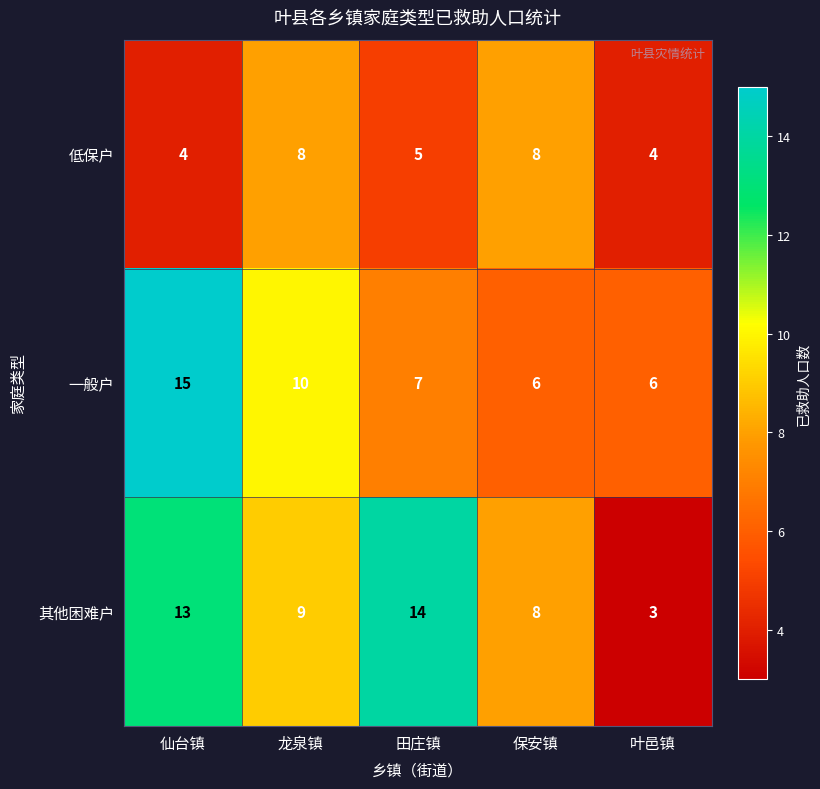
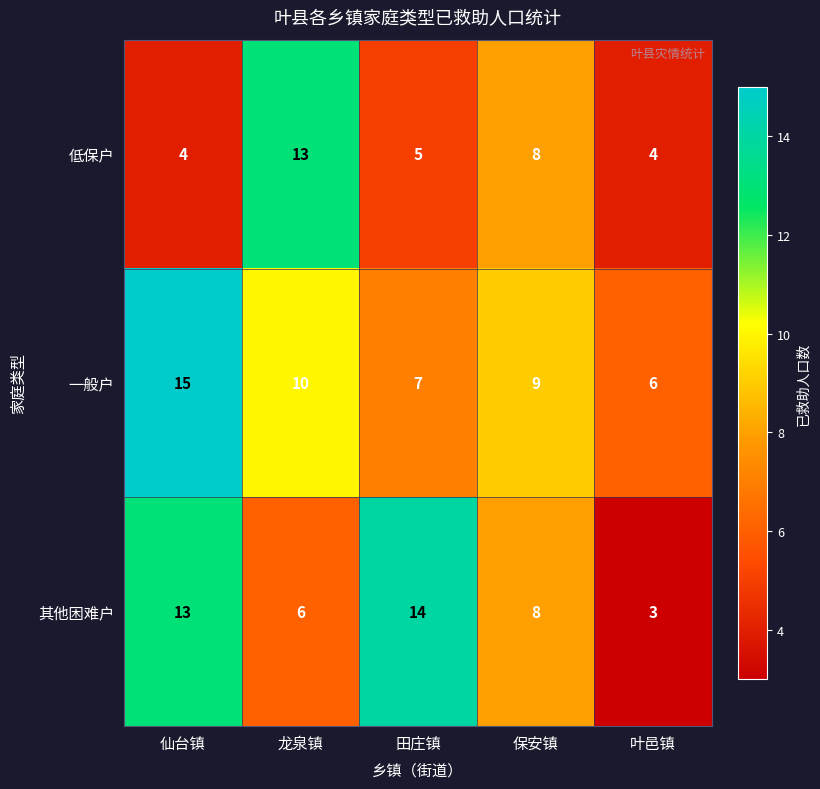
  {
    "低保户": {
      "仙台镇": 4,
-     "龙泉镇": 8,
+     "龙泉镇": 13,
      "田庄镇": 5,
      "保安镇": 8
    },
    "一般户": {
      "仙台镇": 15,
      "龙泉镇": 10,
      "田庄镇": 7,
-     "保安镇": 6,
+     "保安镇": 9,
      "叶邑镇": 6
    },
    "其他困难户": {
      "仙台镇": 13,
-     "龙泉镇": 9,
+     "龙泉镇": 6,
      "田庄镇": 14,
      "保安镇": 8,
      "叶邑镇": 3
    }
  }
